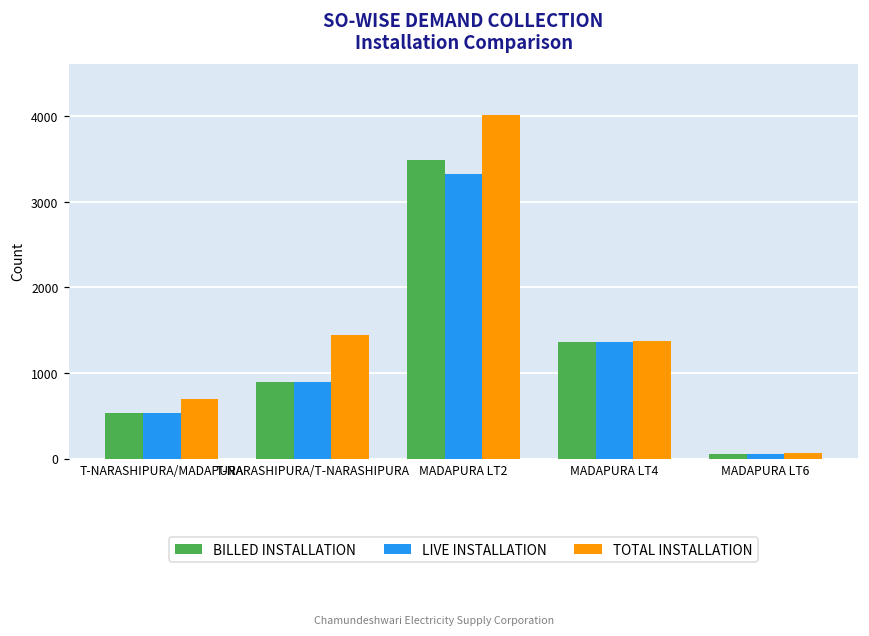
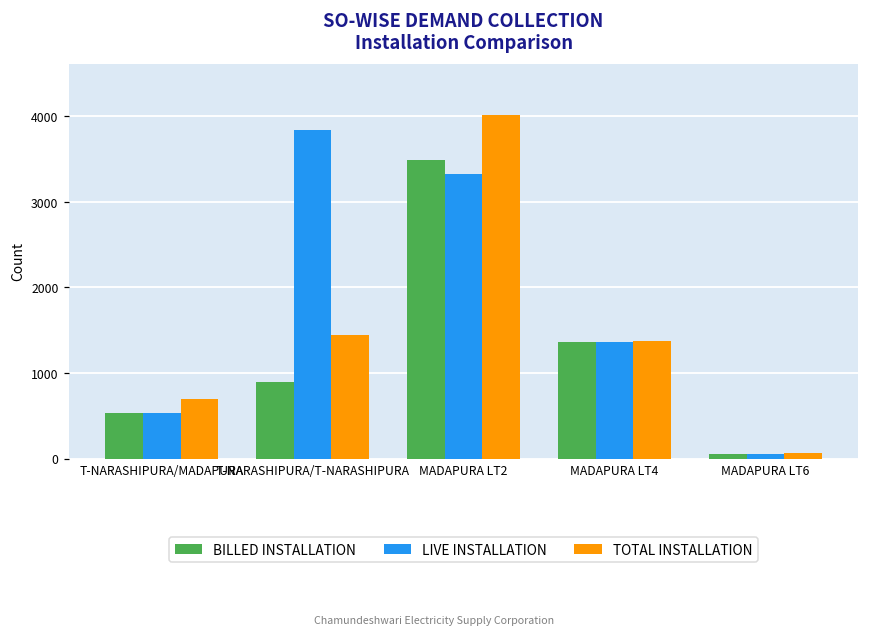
  {
    "LIVE INSTALLATION": {
-     "T-NARASHIPURA/T-NARASHIPURA": 900,
+     "T-NARASHIPURA/T-NARASHIPURA": 3800,
      "MADAPURA LT2": 3300,
      "MADAPURA LT4": 1400,
      "MADAPURA LT6": 100
    }
  }
